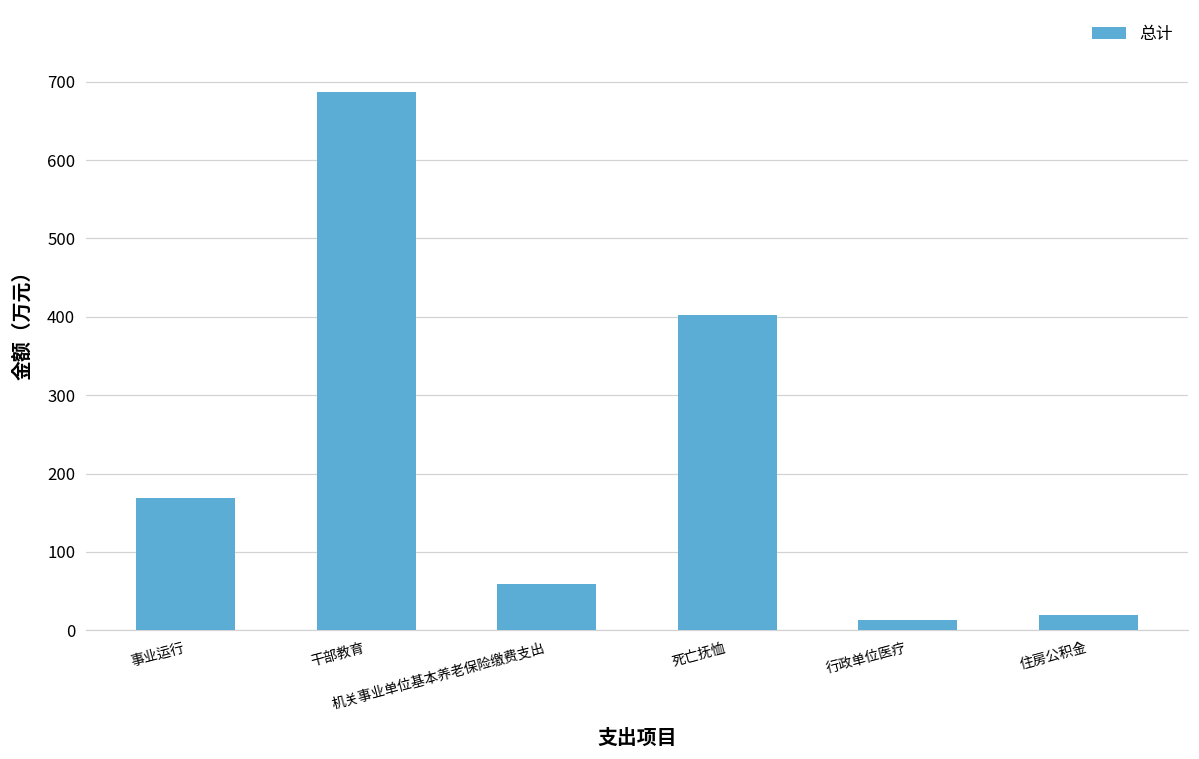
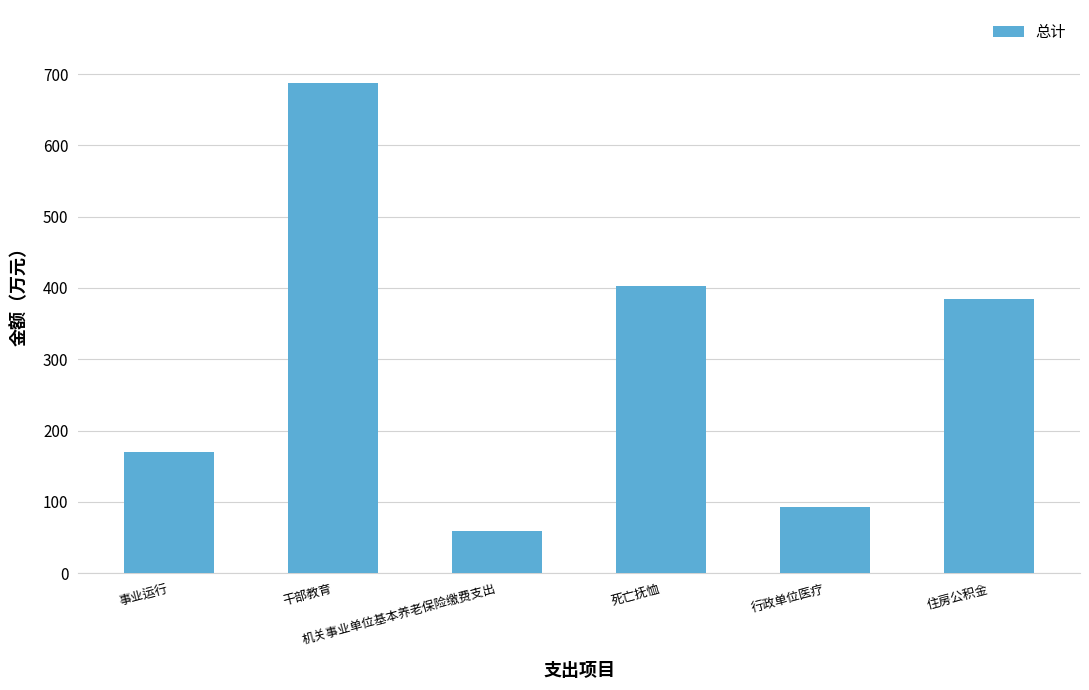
  {
    "事业运行": 170,
    "干部教育": 690,
    "机关事业单位基本养老保险缴费支出": 60,
    "死亡抚恤": 400,
-   "行政单位医疗": 10,
-   "住房公积金": 20
+   "行政单位医疗": 90,
+   "住房公积金": 380
  }
